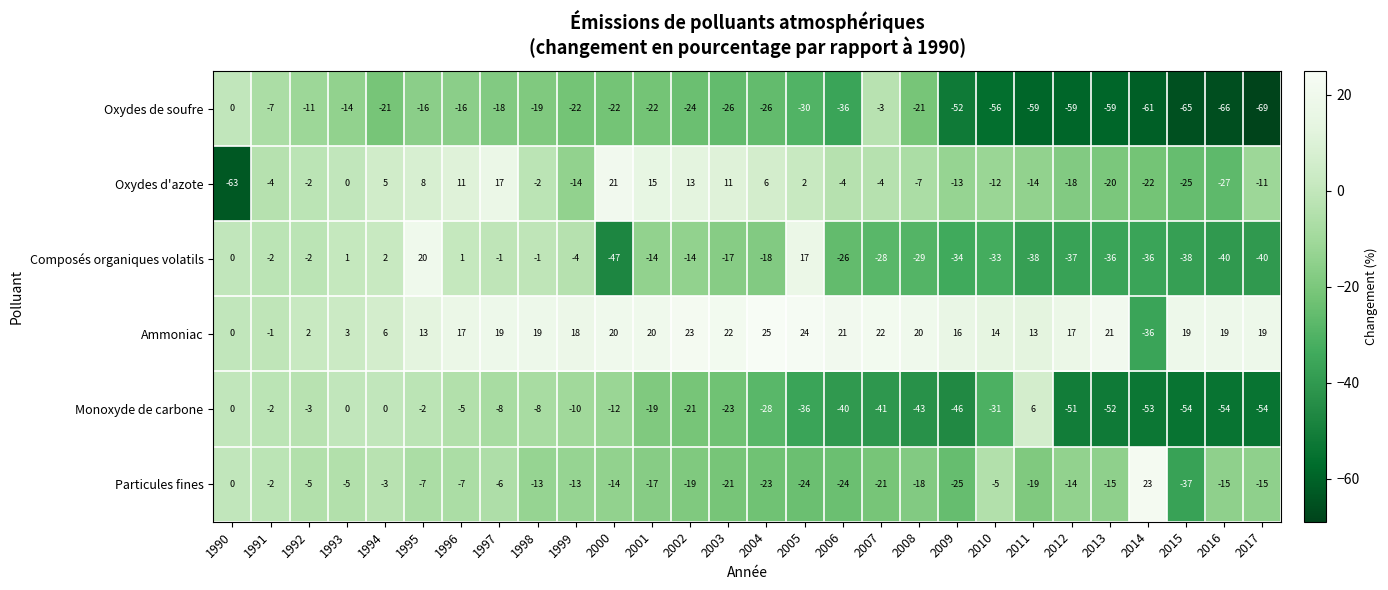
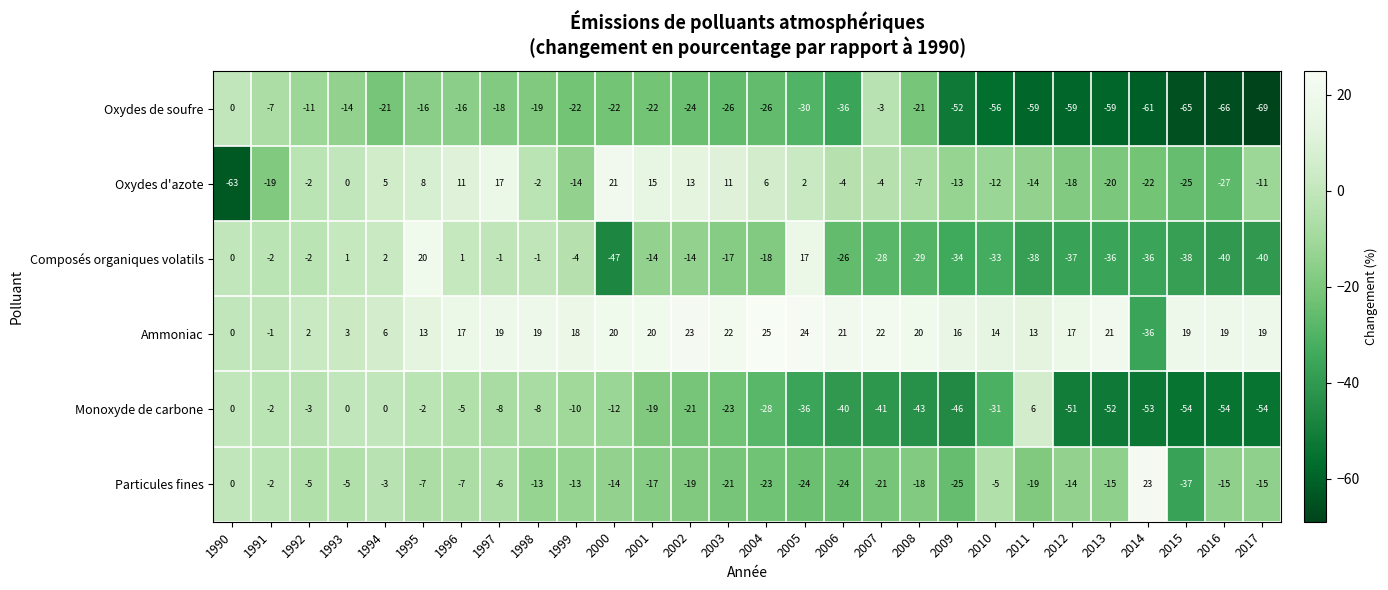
  {
    "Oxydes de soufre": {
      "1990": 0,
      "1991": -7,
      "1992": -11,
      "1993": -14,
      "1994": -21,
      "1995": -16,
      "1996": -16,
      "1997": -18,
      "1998": -19,
      "1999": -22,
      "2000": -22,
      "2001": -22,
      "2002": -24,
      "2003": -26,
      "2004": -26,
      "2005": -30,
      "2006": -36,
      "2007": -3,
      "2008": -21,
      "2009": -52,
      "2010": -56,
      "2011": -59,
      "2012": -59,
      "2013": -59,
      "2014": -61,
      "2015": -65,
      "2016": -66,
      "2017": -69
    },
    "Oxydes d'azote": {
      "1990": -63,
-     "1991": -4,
+     "1991": -19,
      "1992": -2,
      "1993": 0,
      "1994": 5,
      "1995": 8,
      "1996": 11,
      "1997": 17,
      "1998": -2,
      "1999": -14,
      "2000": 21,
      "2001": 15,
      "2002": 13,
      "2003": 11,
      "2004": 6,
      "2005": 2,
      "2006": -4,
      "2007": -4,
      "2008": -7,
      "2009": -13,
      "2010": -12,
      "2011": -14,
      "2012": -18,
      "2013": -20,
      "2014": -22,
      "2015": -25,
      "2016": -27,
      "2017": -11
    },
    "Composés organiques volatils": {
      "1990": 0,
      "1991": -2,
      "1992": -2,
      "1993": 1,
      "1994": 2,
      "1995": 20,
      "1996": 1,
      "1997": -1,
      "1998": -1,
      "1999": -4,
      "2000": -47,
      "2001": -14,
      "2002": -14,
      "2003": -17,
      "2004": -18,
      "2005": 17,
      "2006": -26,
      "2007": -28,
      "2008": -29,
      "2009": -34,
      "2010": -33,
      "2011": -38,
      "2012": -37,
      "2013": -36,
      "2014": -36,
      "2015": -38,
      "2016": -40,
      "2017": -40
    },
    "Ammoniac": {
      "1990": 0,
      "1991": -1,
      "1992": 2,
      "1993": 3,
      "1994": 6,
      "1995": 13,
      "1996": 17,
      "1997": 19,
      "1998": 19,
      "1999": 18,
      "2000": 20,
      "2001": 20,
      "2002": 23,
      "2003": 22,
      "2004": 25,
      "2005": 24,
      "2006": 21,
      "2007": 22,
      "2008": 20,
      "2009": 16,
      "2010": 14,
      "2011": 13,
      "2012": 17,
      "2013": 21,
      "2014": -36,
      "2015": 19,
      "2016": 19,
      "2017": 19
    },
    "Monoxyde de carbone": {
      "1990": 0,
      "1991": -2,
      "1992": -3,
      "1993": 0,
      "1994": 0,
      "1995": -2,
      "1996": -5,
      "1997": -8,
      "1998": -8,
      "1999": -10,
      "2000": -12,
      "2001": -19,
      "2002": -21,
      "2003": -23,
      "2004": -28,
      "2005": -36,
      "2006": -40,
      "2007": -41,
      "2008": -43,
      "2009": -46,
      "2010": -31,
      "2011": 6,
      "2012": -51,
      "2013": -52,
      "2014": -53,
      "2015": -54,
      "2016": -54,
      "2017": -54
    },
    "Particules fines": {
      "1990": 0,
      "1991": -2,
      "1992": -5,
      "1993": -5,
      "1994": -3,
      "1995": -7,
      "1996": -7,
      "1997": -6,
      "1998": -13,
      "1999": -13,
      "2000": -14,
      "2001": -17,
      "2002": -19,
      "2003": -21,
      "2004": -23,
      "2005": -24,
      "2006": -24,
      "2007": -21,
      "2008": -18,
      "2009": -25,
      "2010": -5,
      "2011": -19,
      "2012": -14,
      "2013": -15,
      "2014": 23,
      "2015": -37,
      "2016": -15,
      "2017": -15
    }
  }
